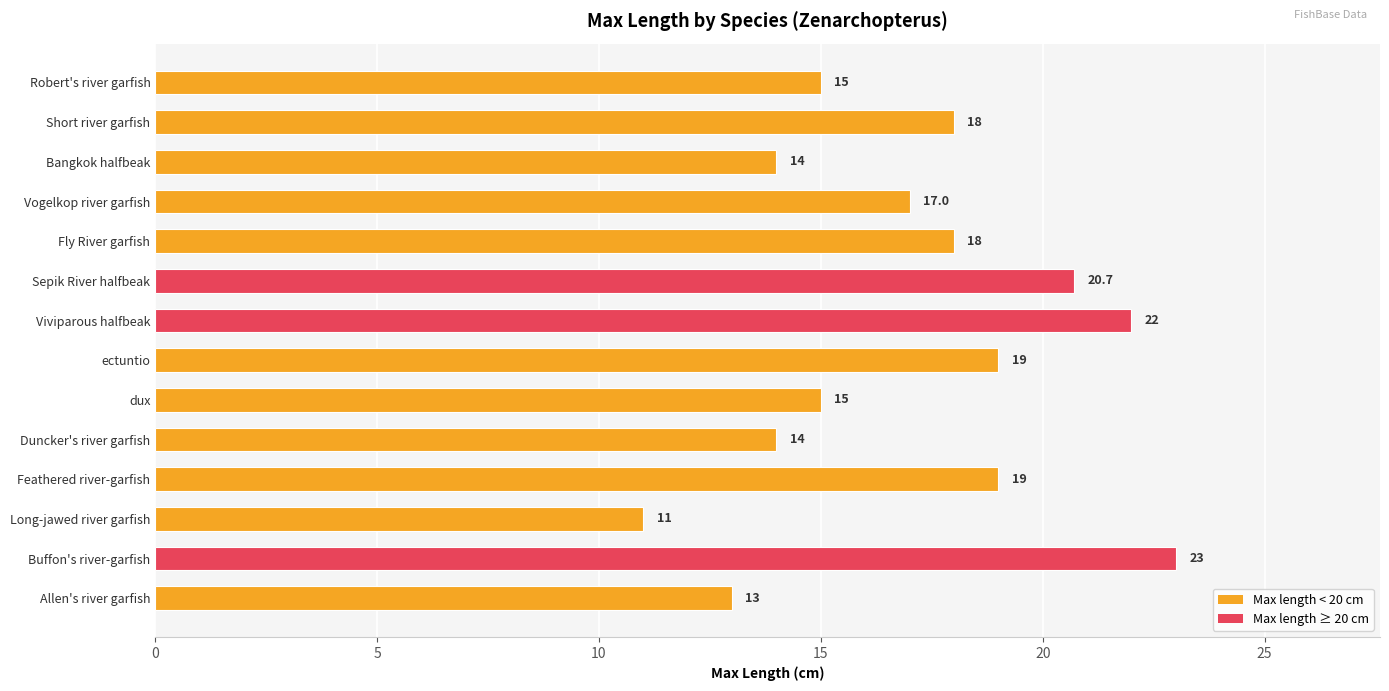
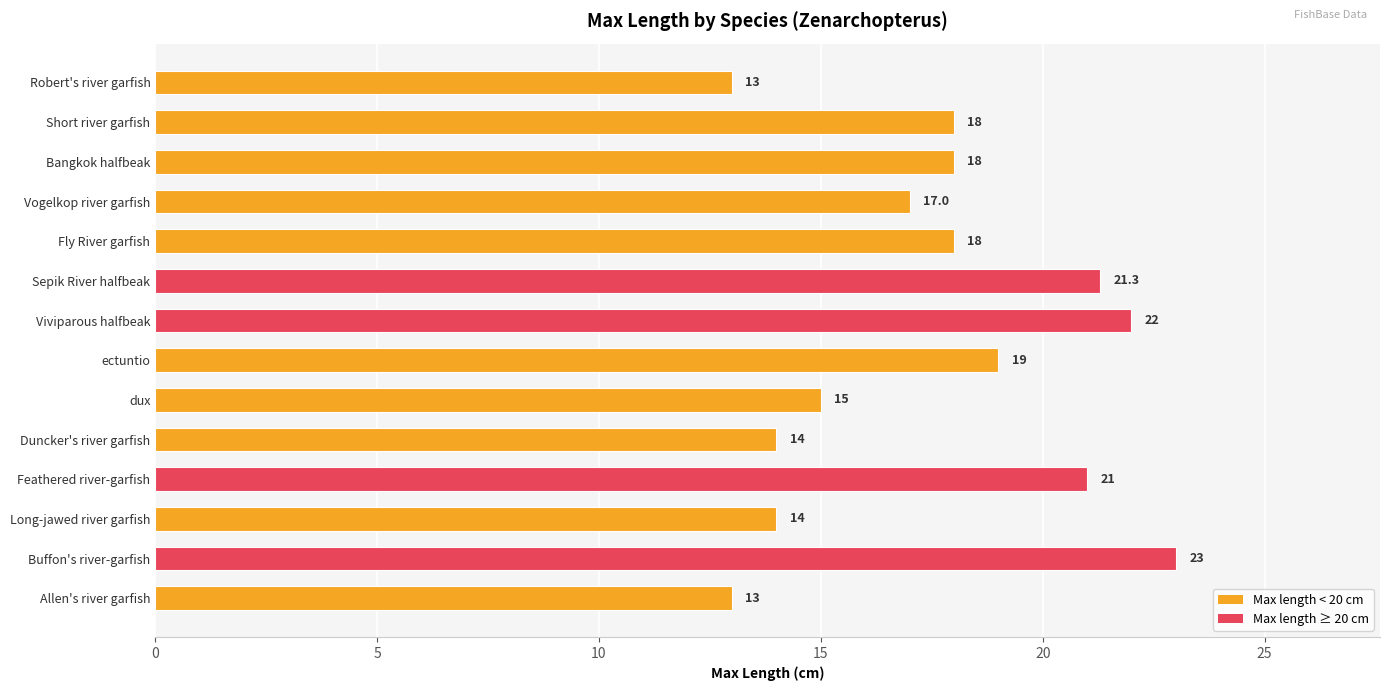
  {
-   "Robert's river garfish": 15,
+   "Robert's river garfish": 13,
    "Short river garfish": 18,
-   "Bangkok halfbeak": 14,
+   "Bangkok halfbeak": 18,
    "Vogelkop river garfish": 17.0,
    "Fly River garfish": 18,
-   "Sepik River halfbeak": 20.7,
+   "Sepik River halfbeak": 21.3,
    "Viviparous halfbeak": 22,
    "ectuntio": 19,
    "dux": 15,
    "Duncker's river garfish": 14,
-   "Feathered river-garfish": 19,
-   "Long-jawed river garfish": 11,
+   "Feathered river-garfish": 21,
+   "Long-jawed river garfish": 14,
    "Buffon's river-garfish": 23,
    "Allen's river garfish": 13
  }
